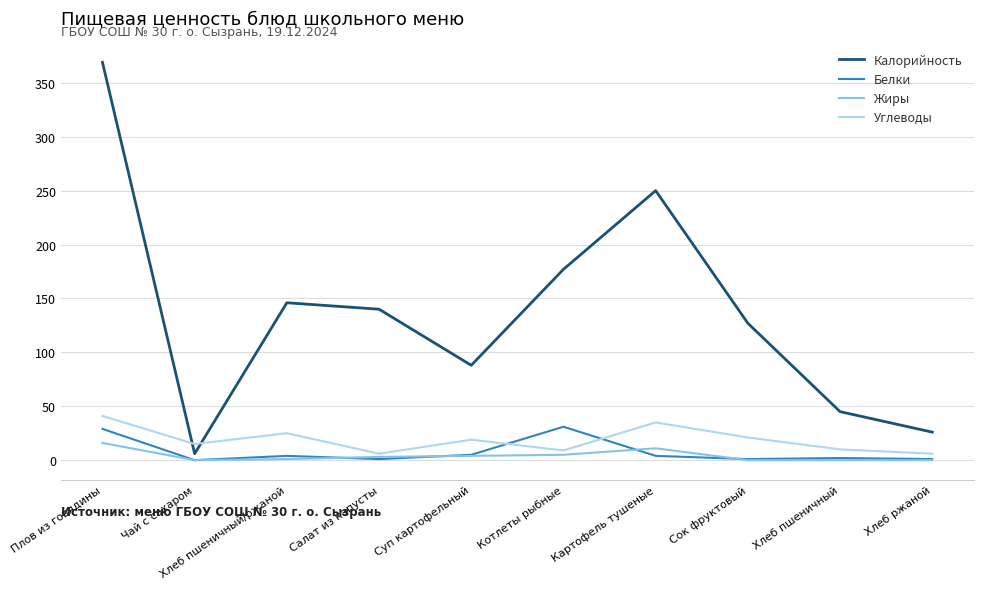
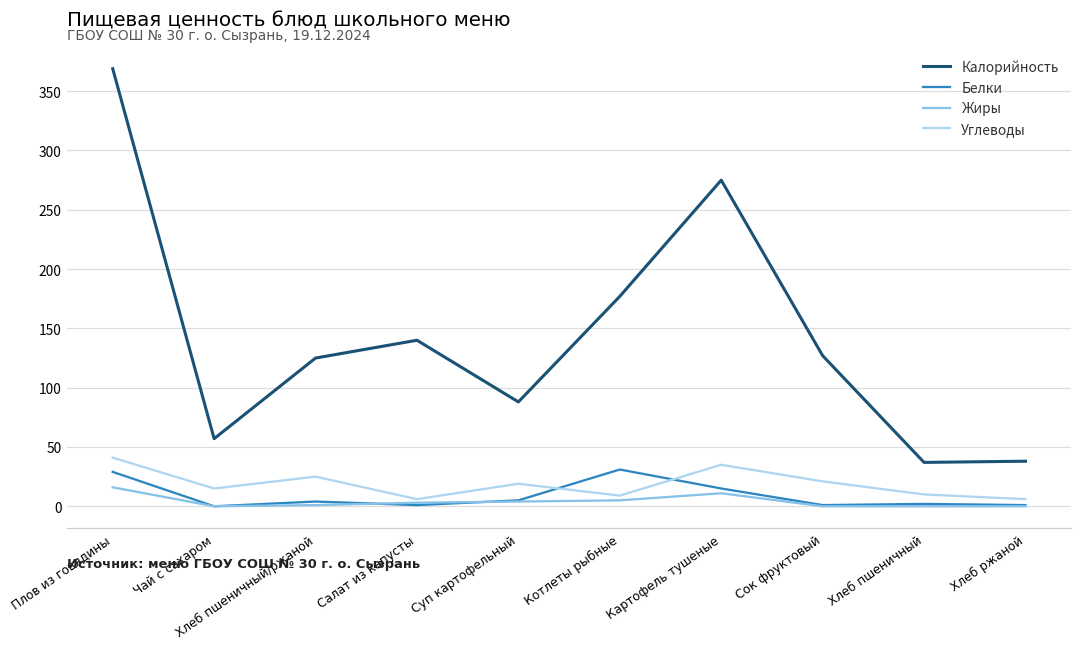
  {
    "Калорийность": {
-     "Чай с сахаром": 6,
-     "Хлеб пшеничный/ржаной": 146,
+     "Чай с сахаром": 57,
+     "Хлеб пшеничный/ржаной": 125,
      "Салат из капусты": 140,
      "Суп картофельный": 88,
      "Котлеты рыбные": 177,
-     "Картофель тушеные": 250,
+     "Картофель тушеные": 275,
      "Сок фруктовый": 127,
-     "Хлеб пшеничный": 45,
-     "Хлеб ржаной": 26
+     "Хлеб пшеничный": 37,
+     "Хлеб ржаной": 38
    },
    "Белки": {
      "Плов из говядины": 29,
      "Хлеб пшеничный/ржаной": 4,
      "Котлеты рыбные": 31,
-     "Картофель тушеные": 4
+     "Картофель тушеные": 15
    }
  }
